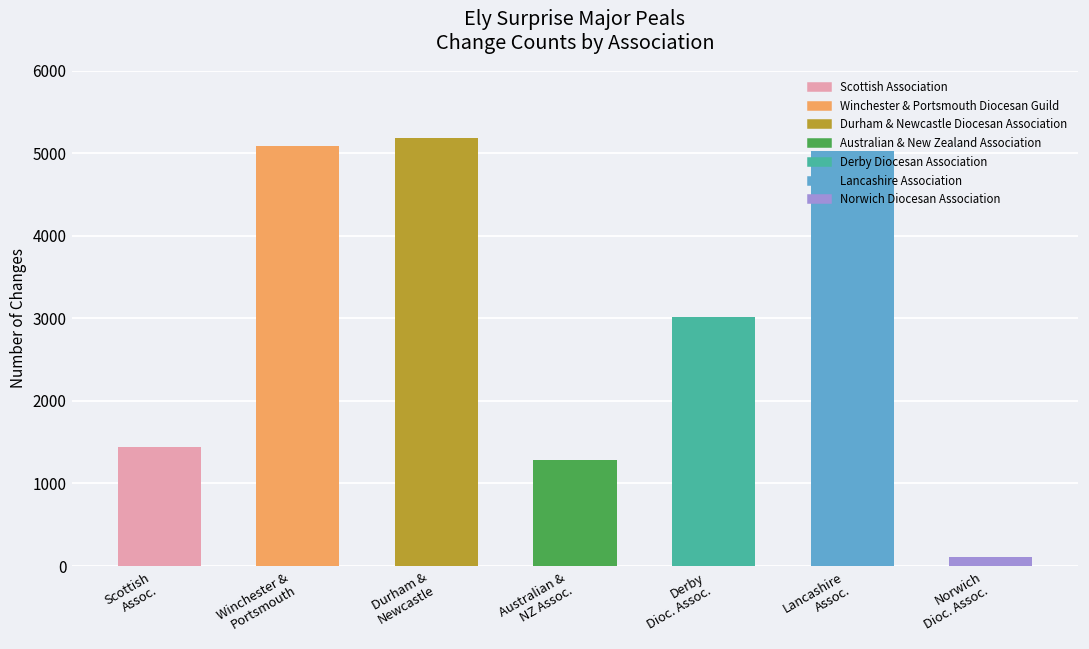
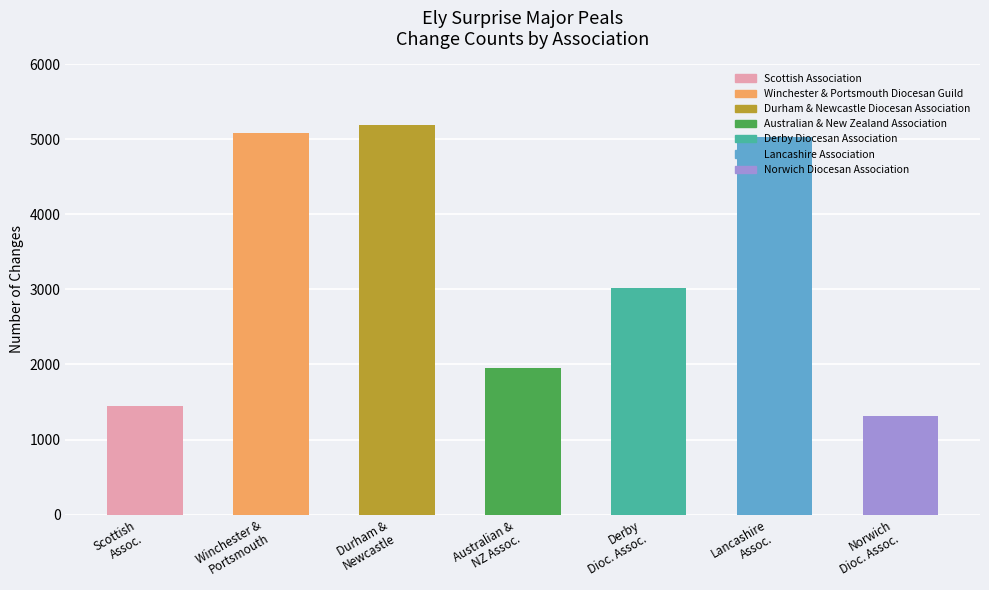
  {
    "Scottish Assoc.": 1400,
    "Winchester & Portsmouth": 5100,
    "Durham & Newcastle": 5200,
-   "Australian & NZ Assoc.": 1300,
+   "Australian & NZ Assoc.": 2000,
    "Derby Dioc. Assoc.": 3000,
    "Lancashire Assoc.": 5000,
-   "Norwich Dioc. Assoc.": 100
+   "Norwich Dioc. Assoc.": 1300
  }
